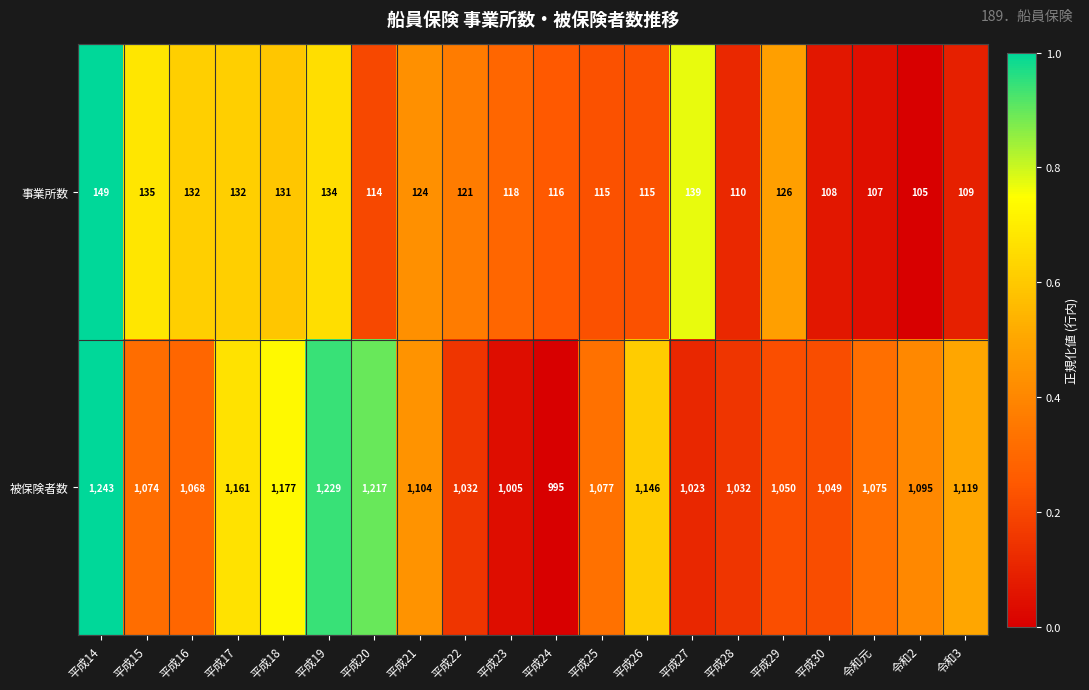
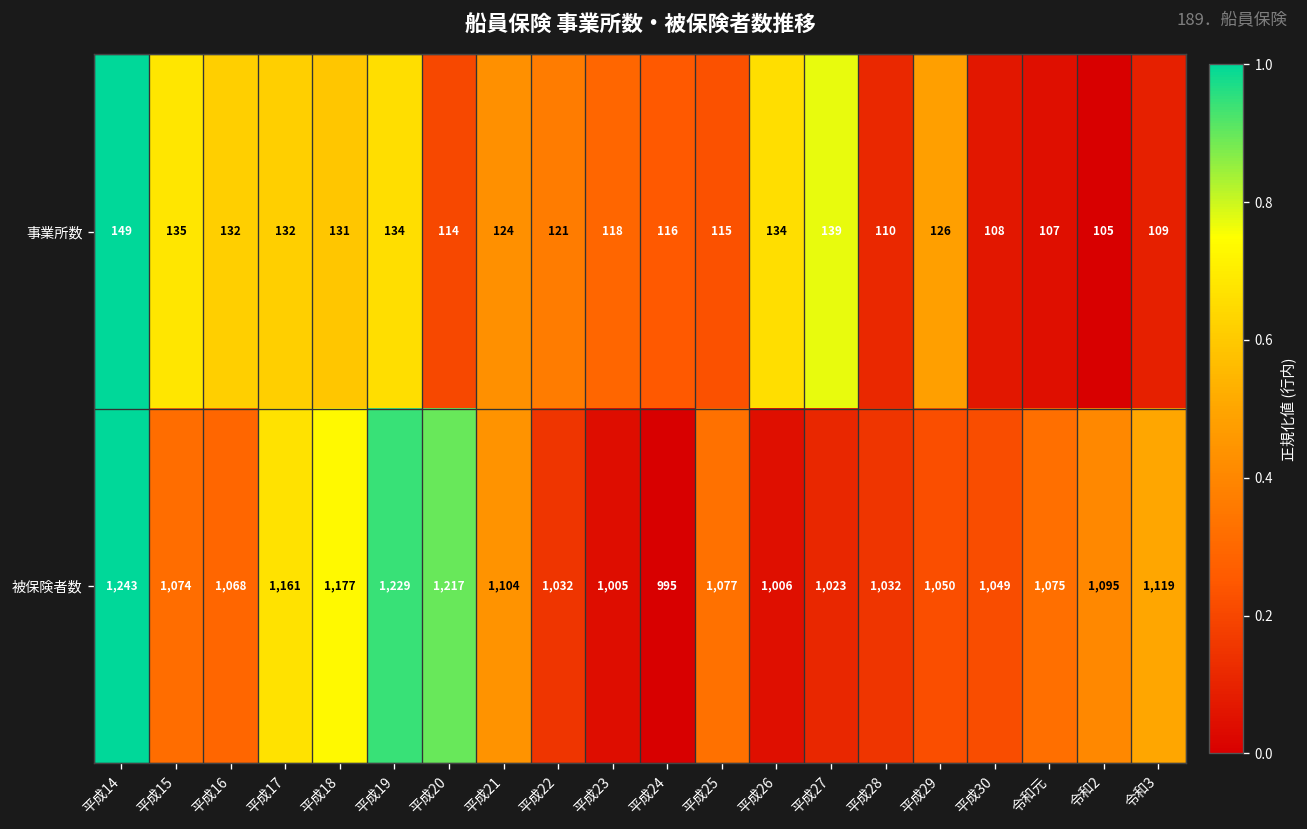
  {
    "事業所数": {
      "平成14": "149",
      "平成15": "135",
      "平成16": "132",
      "平成17": "132",
      "平成18": "131",
      "平成19": "134",
      "平成20": "114",
      "平成21": "124",
      "平成22": "121",
      "平成23": "118",
      "平成24": "116",
      "平成25": "115",
-     "平成26": "115",
+     "平成26": "134",
      "平成27": "139",
      "平成28": "110",
      "平成29": "126",
      "平成30": "108",
      "令和元": "107",
      "令和2": "105",
      "令和3": "109"
    },
    "被保険者数": {
      "平成14": "1,243",
      "平成15": "1,074",
      "平成16": "1,068",
      "平成17": "1,161",
      "平成18": "1,177",
      "平成19": "1,229",
      "平成20": "1,217",
      "平成21": "1,104",
      "平成22": "1,032",
      "平成23": "1,005",
      "平成24": "995",
      "平成25": "1,077",
-     "平成26": "1,146",
+     "平成26": "1,006",
      "平成27": "1,023",
      "平成28": "1,032",
      "平成29": "1,050",
      "平成30": "1,049",
      "令和元": "1,075",
      "令和2": "1,095",
      "令和3": "1,119"
    }
  }
